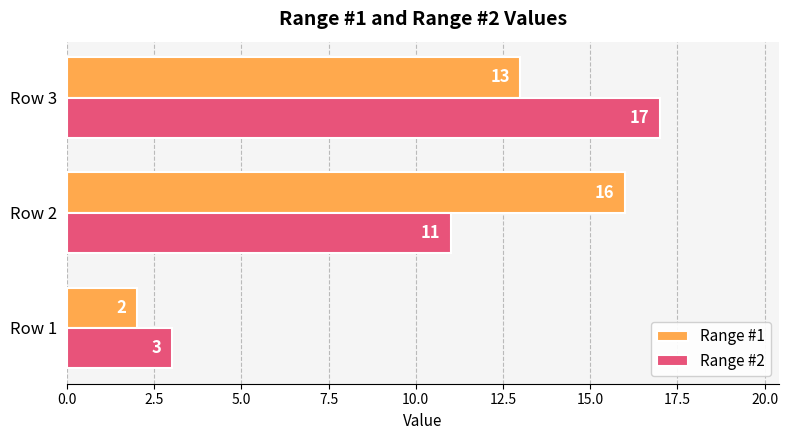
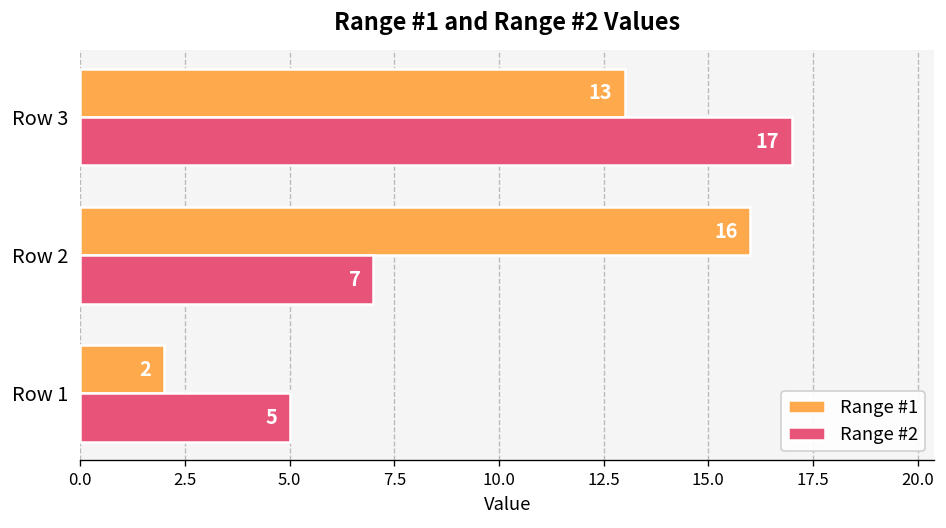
  {
    "Range #1": {
      "Row 3": 13,
      "Row 2": 16,
      "Row 1": 2
    },
    "Range #2": {
      "Row 3": 17,
-     "Row 2": 11,
-     "Row 1": 3
+     "Row 2": 7,
+     "Row 1": 5
    }
  }
